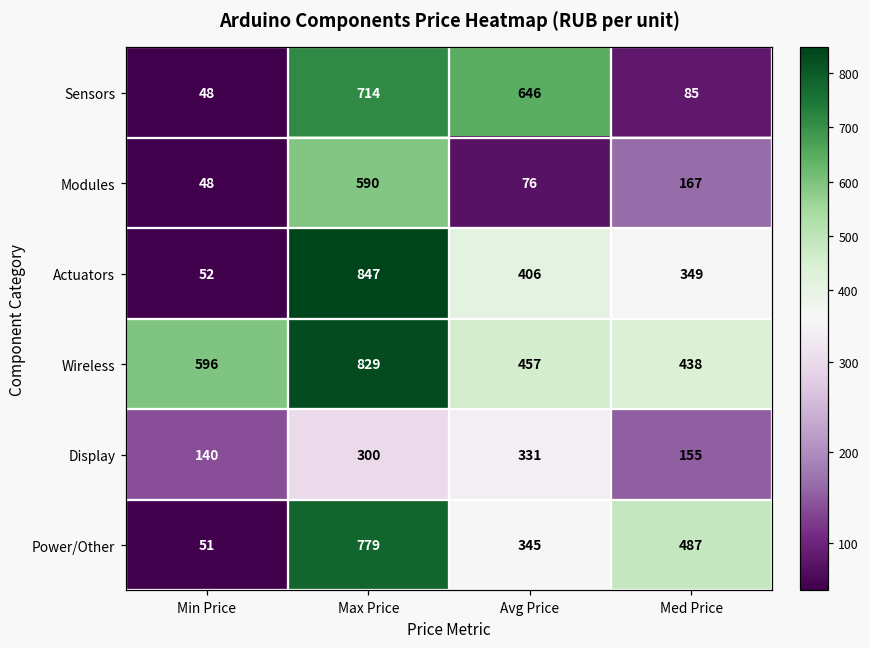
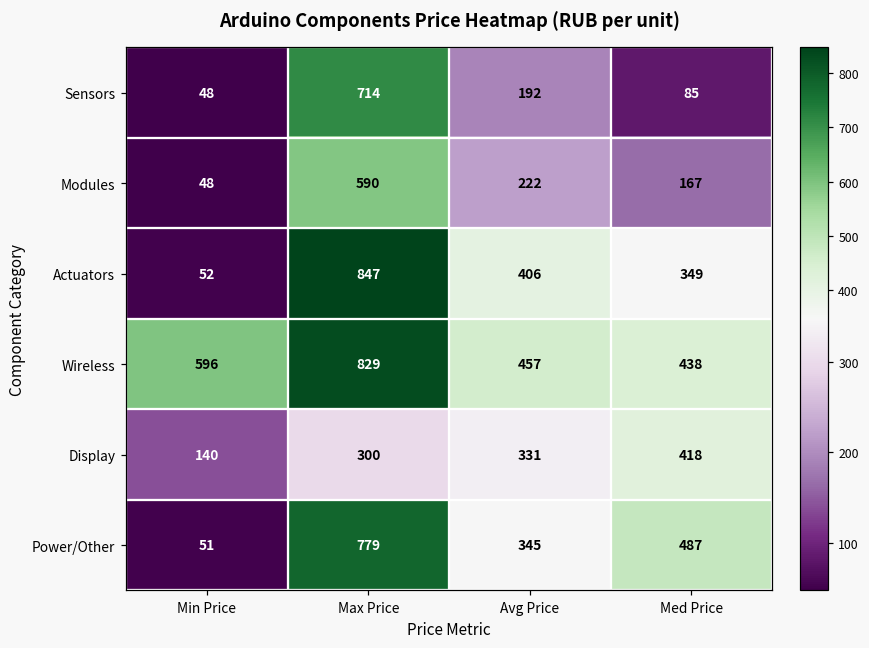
  {
    "Sensors": {
      "Min Price": 48,
      "Max Price": 714,
-     "Avg Price": 646,
+     "Avg Price": 192,
      "Med Price": 85
    },
    "Modules": {
      "Min Price": 48,
      "Max Price": 590,
-     "Avg Price": 76,
+     "Avg Price": 222,
      "Med Price": 167
    },
    "Actuators": {
      "Min Price": 52,
      "Max Price": 847,
      "Avg Price": 406,
      "Med Price": 349
    },
    "Wireless": {
      "Min Price": 596,
      "Max Price": 829,
      "Avg Price": 457,
      "Med Price": 438
    },
    "Display": {
      "Min Price": 140,
      "Max Price": 300,
      "Avg Price": 331,
-     "Med Price": 155
+     "Med Price": 418
    },
    "Power/Other": {
      "Min Price": 51,
      "Max Price": 779,
      "Avg Price": 345,
      "Med Price": 487
    }
  }
